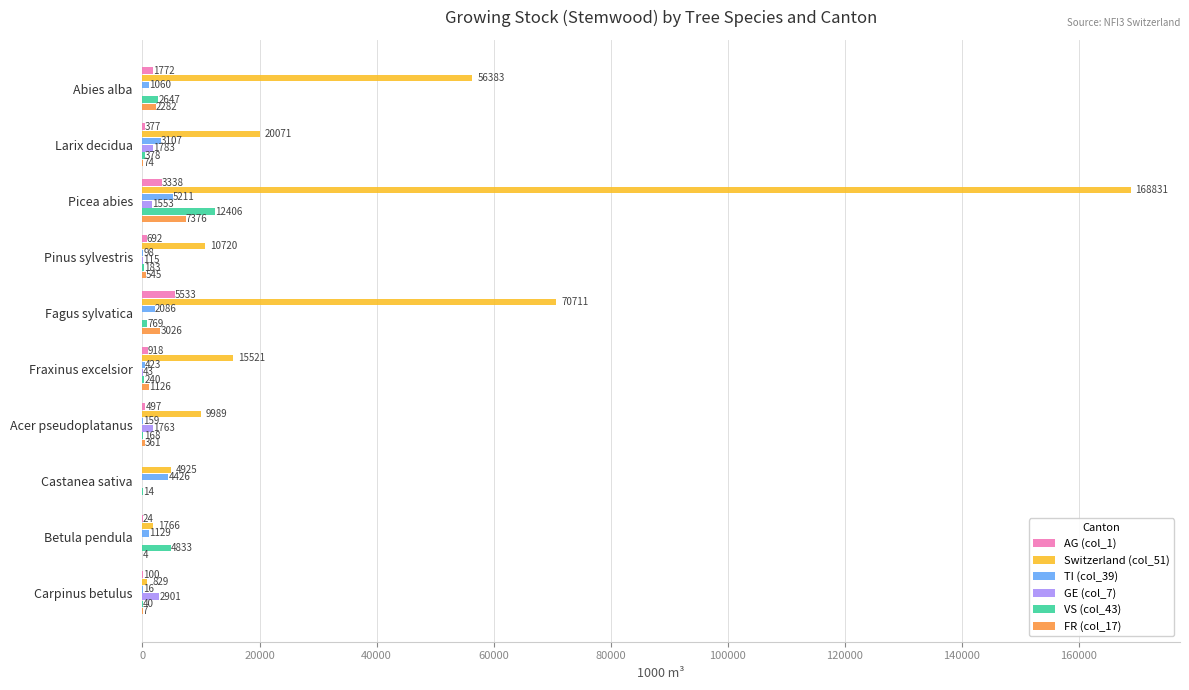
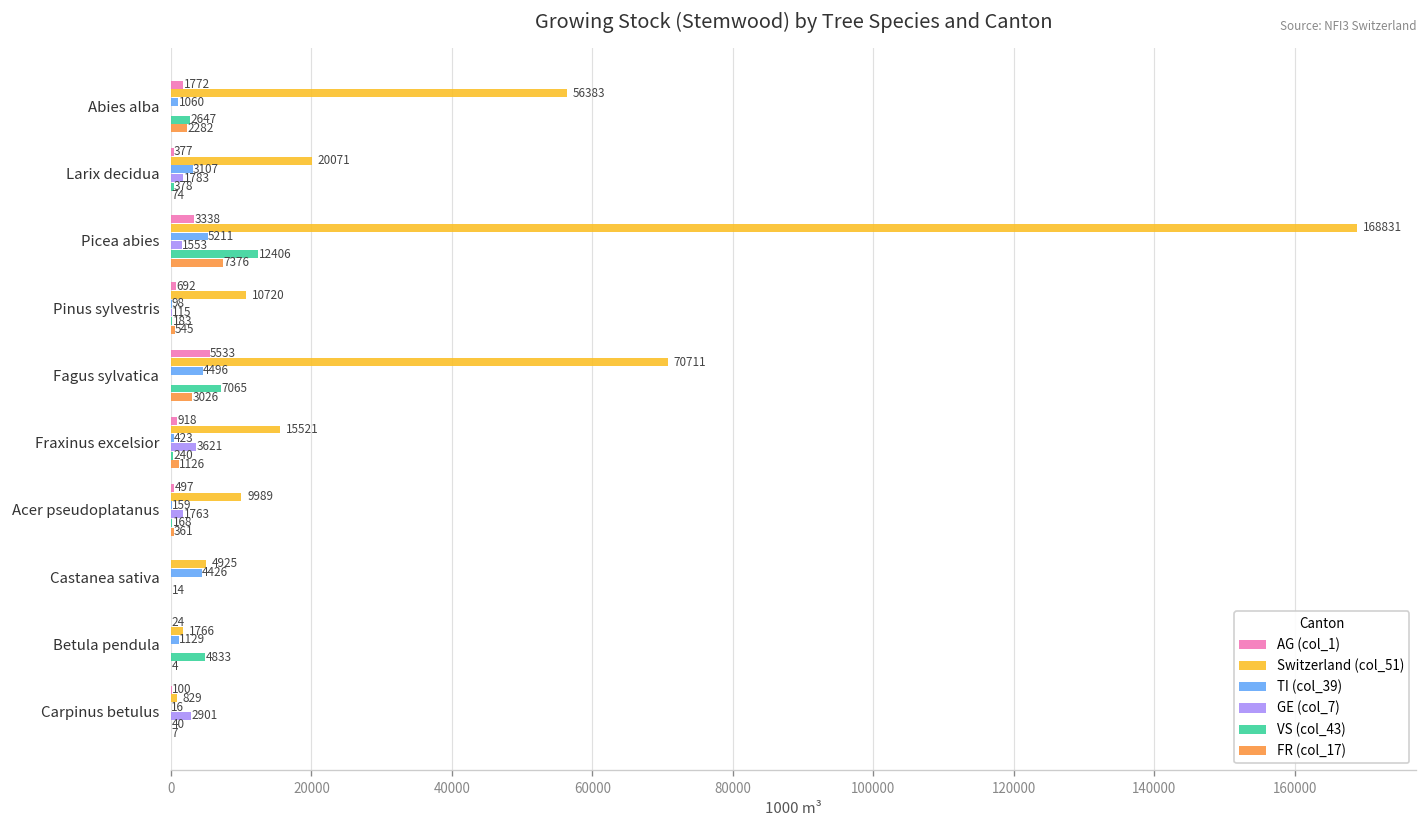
  {
    "AG (col_1)": {
      "Abies alba": 1772,
      "Larix decidua": 377,
      "Picea abies": 3338,
      "Pinus sylvestris": 692,
      "Fagus sylvatica": 5533,
      "Fraxinus excelsior": 918,
      "Acer pseudoplatanus": 497,
      "Betula pendula": 24,
      "Carpinus betulus": 100
    },
    "TI (col_39)": {
      "Abies alba": 1060,
      "Picea abies": 5211,
-     "Fagus sylvatica": 2086,
+     "Fagus sylvatica": 4496,
      "Fraxinus excelsior": 423,
      "Acer pseudoplatanus": 159,
      "Carpinus betulus": 16
    },
    "GE (col_7)": {
      "Picea abies": 1553,
-     "Fraxinus excelsior": 43,
+     "Fraxinus excelsior": 3621,
      "Acer pseudoplatanus": 1763,
      "Carpinus betulus": 2901
    },
    "VS (col_43)": {
      "Picea abies": 12406,
-     "Fagus sylvatica": 769,
+     "Fagus sylvatica": 7065,
      "Castanea sativa": 14,
      "Betula pendula": 4833,
      "Carpinus betulus": 40
    }
  }
